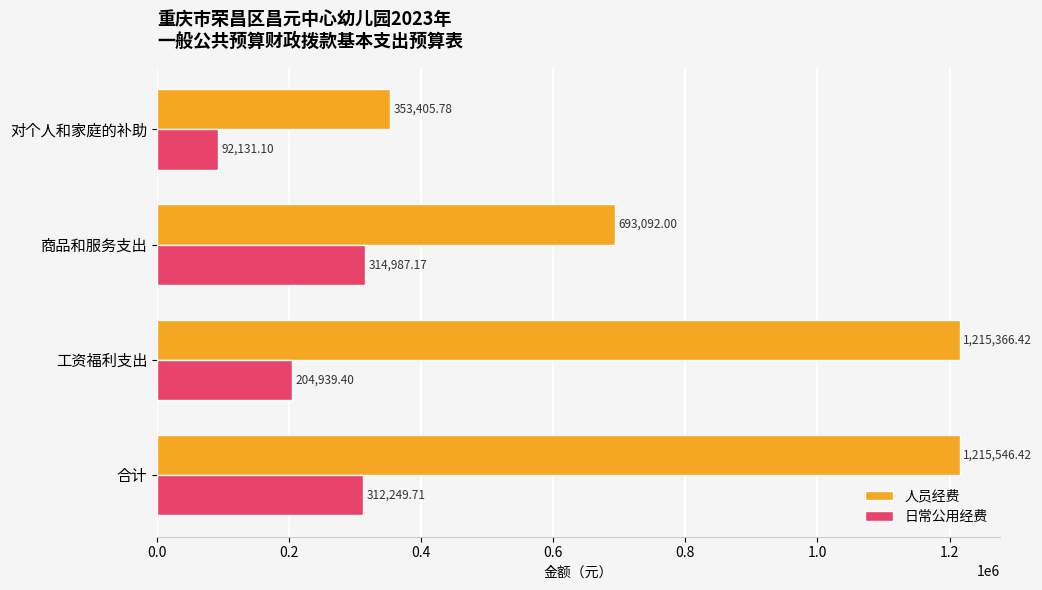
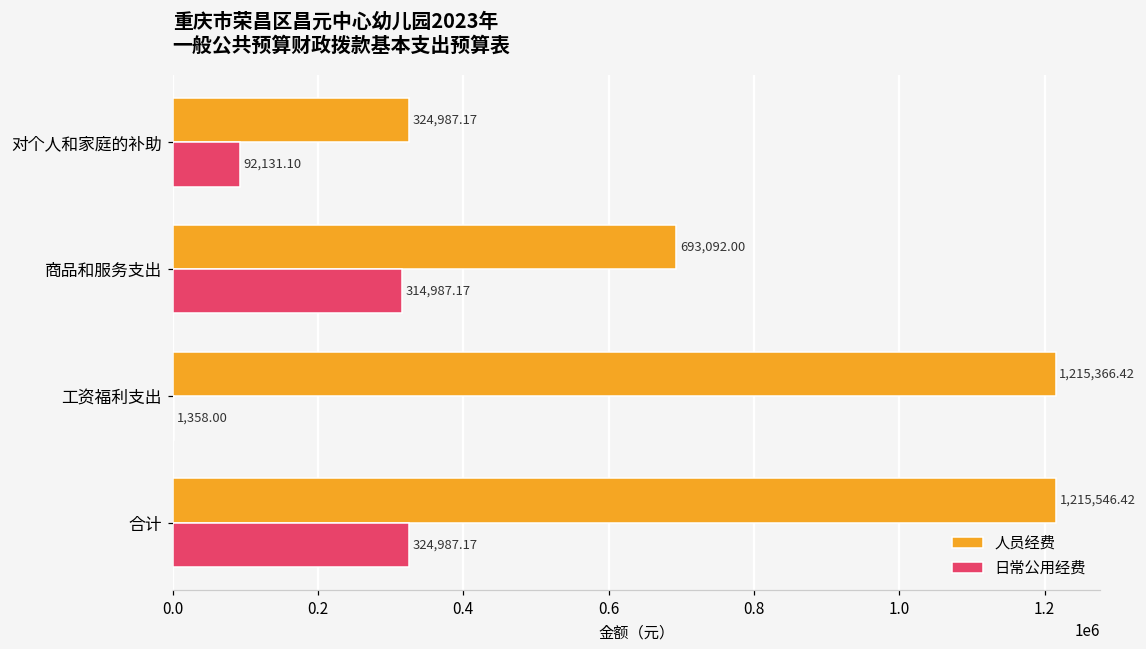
  {
    "人员经费": {
-     "对个人和家庭的补助": "353,405.78",
+     "对个人和家庭的补助": "324,987.17",
      "商品和服务支出": "693,092.00",
      "工资福利支出": "1,215,366.42",
      "合计": "1,215,546.42"
    },
    "日常公用经费": {
      "对个人和家庭的补助": "92,131.10",
      "商品和服务支出": "314,987.17",
-     "工资福利支出": "204,939.40",
-     "合计": "312,249.71"
+     "工资福利支出": "1,358.00",
+     "合计": "324,987.17"
    }
  }
